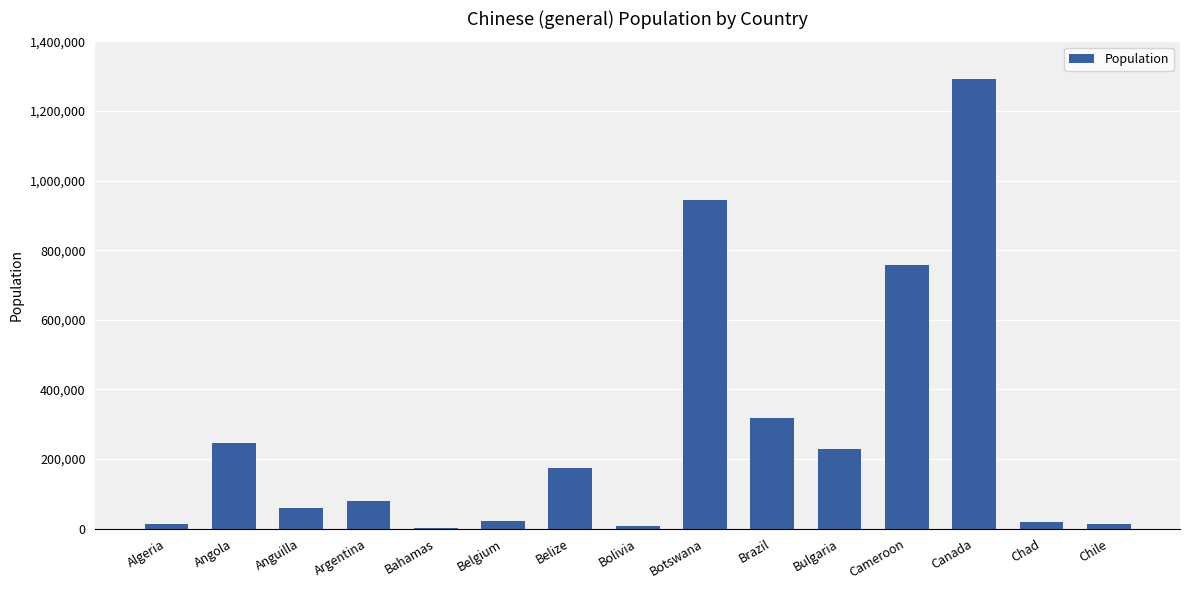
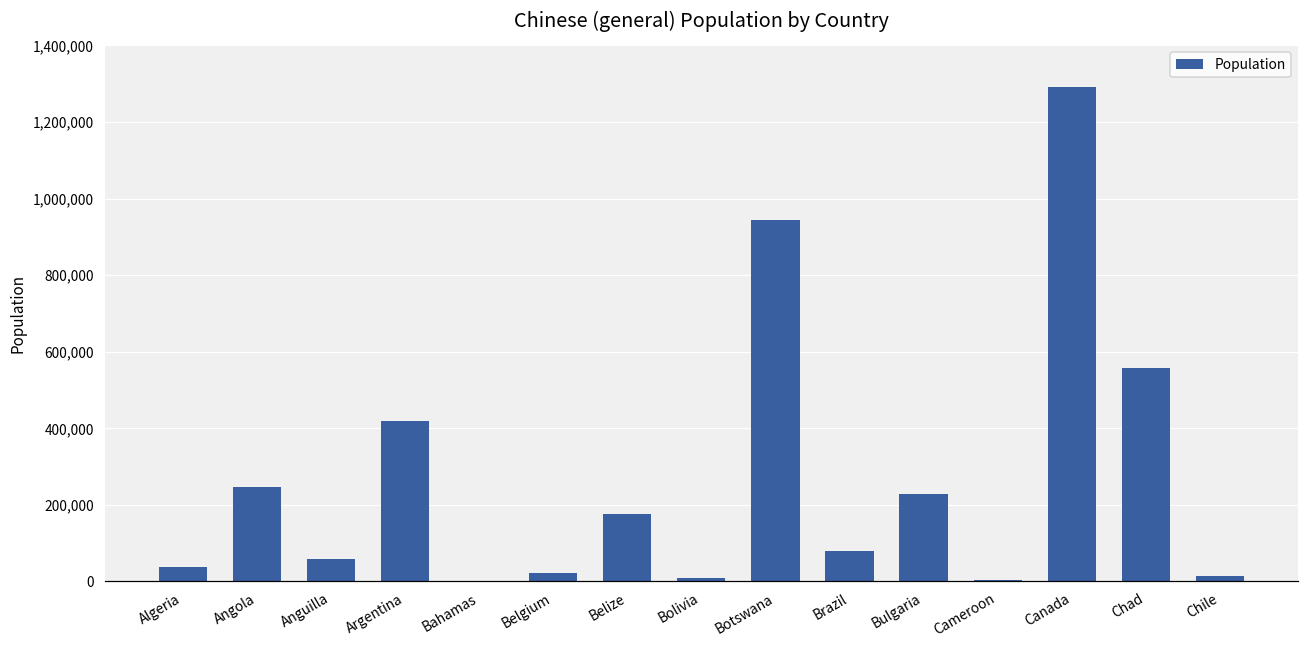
  {
-   "Algeria": "10,000",
+   "Algeria": "40,000",
    "Angola": "250,000",
    "Anguilla": "60,000",
-   "Argentina": "80,000",
+   "Argentina": "420,000",
    "Belgium": "20,000",
    "Belize": "180,000",
    "Bolivia": "10,000",
    "Botswana": "940,000",
-   "Brazil": "320,000",
+   "Brazil": "80,000",
    "Bulgaria": "230,000",
-   "Cameroon": "760,000",
+   "Cameroon": "0",
    "Canada": "1,290,000",
-   "Chad": "20,000",
+   "Chad": "560,000",
    "Chile": "10,000"
  }
